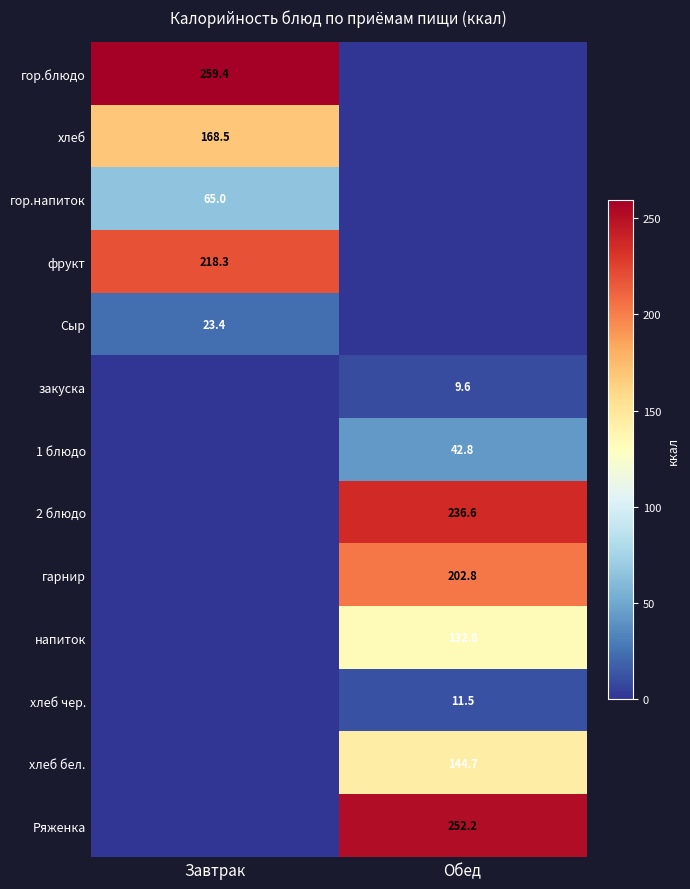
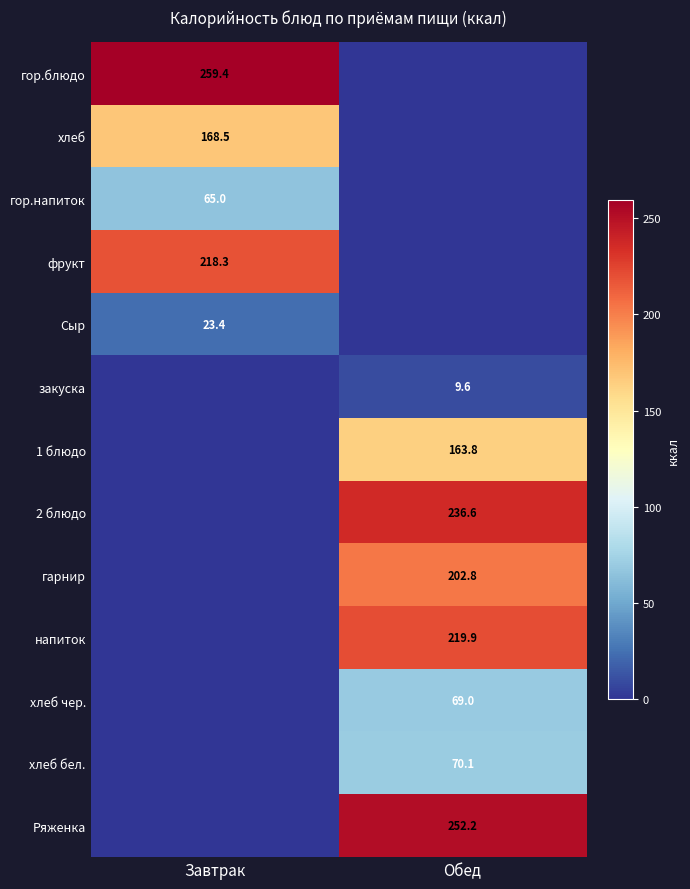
  {
    "гор.блюдо": {
      "Завтрак": 259.4
    },
    "хлеб": {
      "Завтрак": 168.5
    },
    "гор.напиток": {
      "Завтрак": 65.0
    },
    "фрукт": {
      "Завтрак": 218.3
    },
    "Сыр": {
      "Завтрак": 23.4
    },
    "закуска": {
      "Обед": 9.6
    },
    "1 блюдо": {
-     "Обед": 42.8
+     "Обед": 163.8
    },
    "2 блюдо": {
      "Обед": 236.6
    },
    "гарнир": {
      "Обед": 202.8
    },
    "напиток": {
-     "Обед": 132.8
+     "Обед": 219.9
    },
    "хлеб чер.": {
-     "Обед": 11.5
+     "Обед": 69.0
    },
    "хлеб бел.": {
-     "Обед": 144.7
+     "Обед": 70.1
    },
    "Ряженка": {
      "Обед": 252.2
    }
  }
